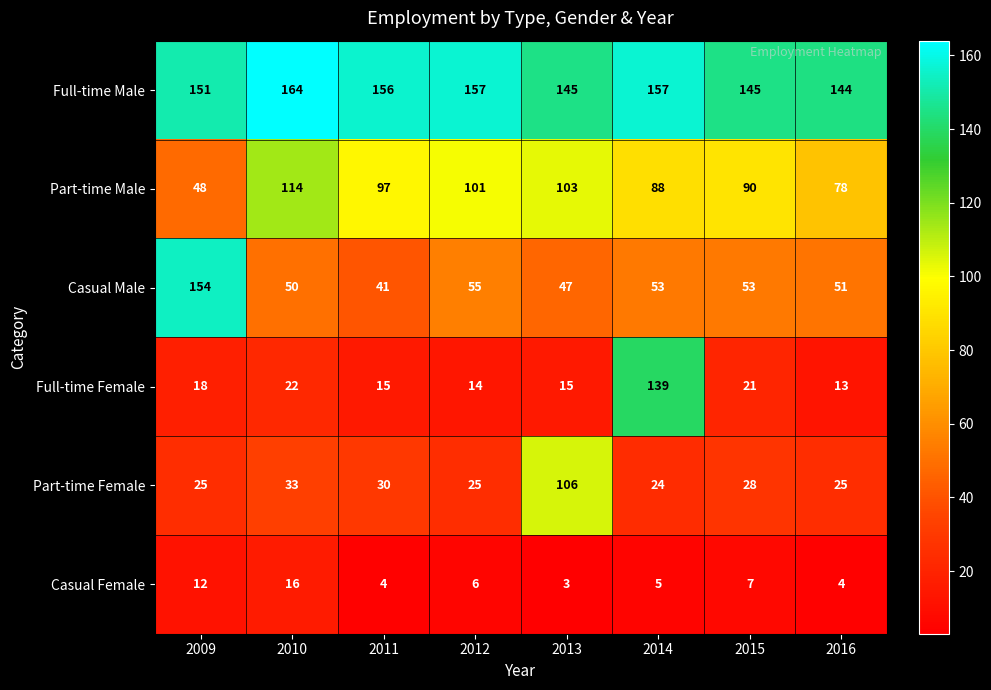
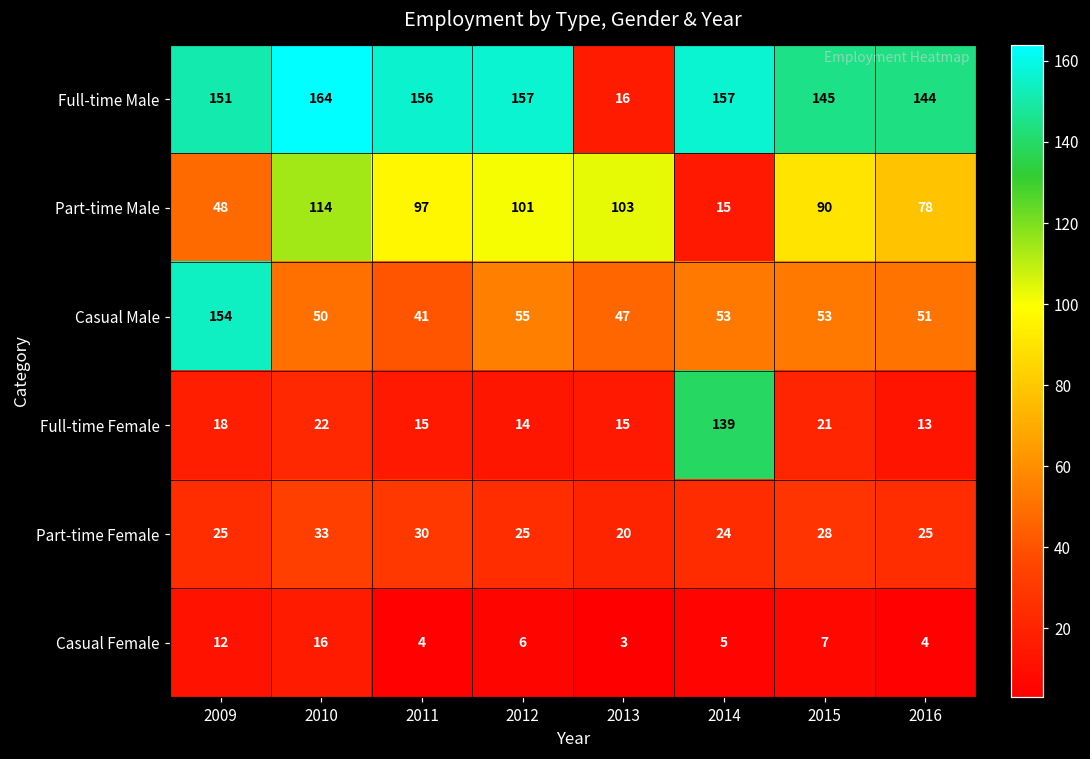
  {
    "Full-time Male": {
      "2009": 151,
      "2010": 164,
      "2011": 156,
      "2012": 157,
-     "2013": 145,
+     "2013": 16,
      "2014": 157,
      "2015": 145
    },
    "Part-time Male": {
      "2009": 48,
      "2010": 114,
      "2011": 97,
      "2012": 101,
      "2013": 103,
-     "2014": 88,
+     "2014": 15,
      "2015": 90,
      "2016": 78
    },
    "Casual Male": {
      "2009": 154,
      "2010": 50,
      "2011": 41,
      "2012": 55,
      "2013": 47,
      "2014": 53,
      "2015": 53,
      "2016": 51
    },
    "Full-time Female": {
      "2009": 18,
      "2010": 22,
      "2011": 15,
      "2012": 14,
      "2013": 15,
      "2014": 139,
      "2015": 21,
      "2016": 13
    },
    "Part-time Female": {
      "2009": 25,
      "2010": 33,
      "2011": 30,
      "2012": 25,
-     "2013": 106,
+     "2013": 20,
      "2014": 24,
      "2015": 28,
      "2016": 25
    },
    "Casual Female": {
      "2009": 12,
      "2010": 16,
      "2011": 4,
      "2012": 6,
      "2013": 3,
      "2014": 5,
      "2015": 7,
      "2016": 4
    }
  }
